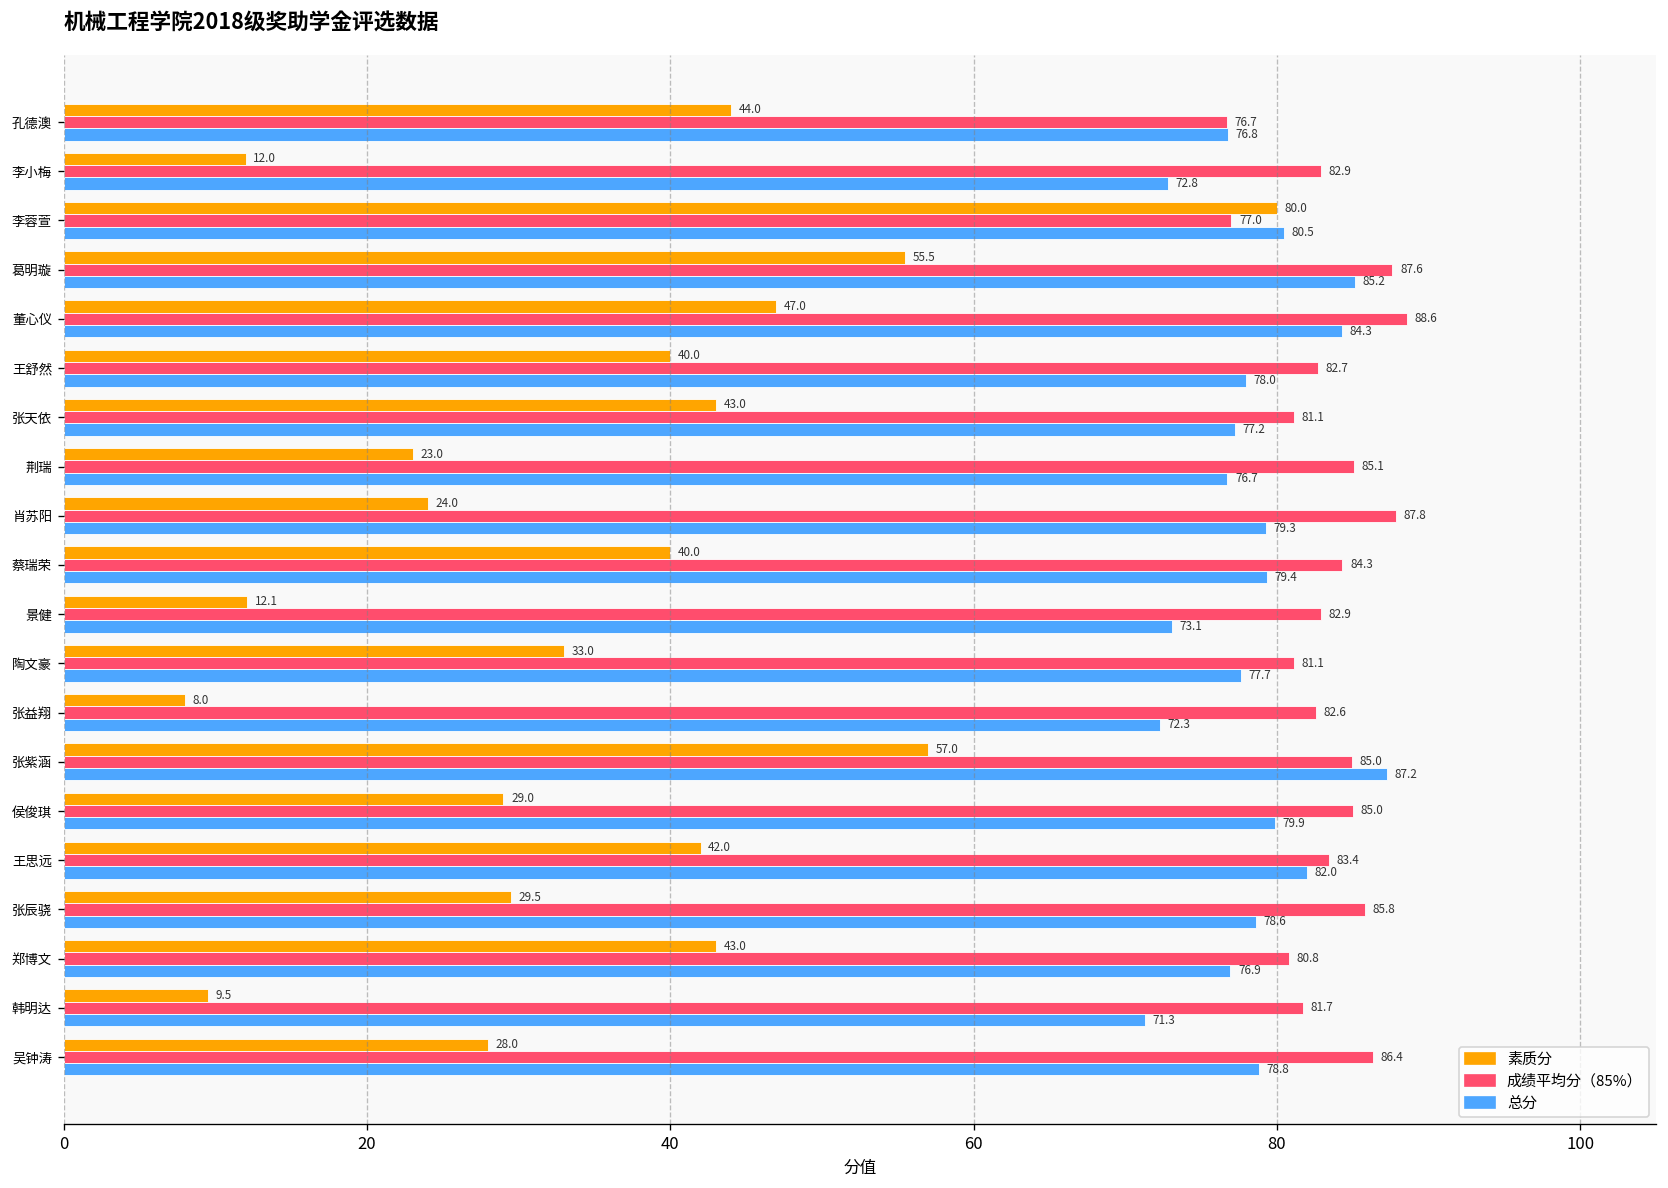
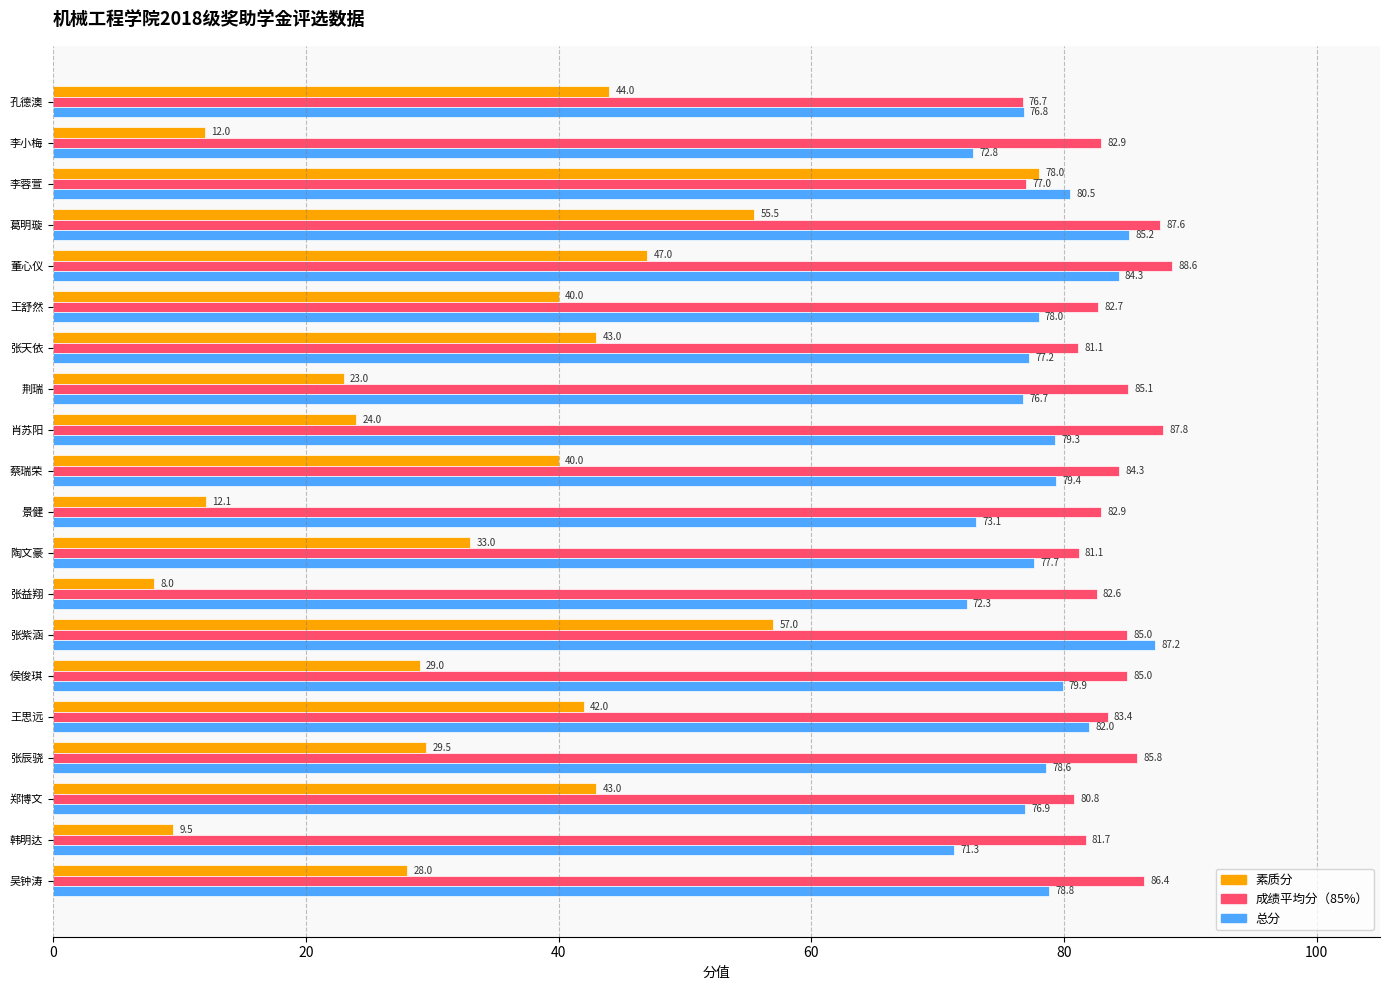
  {
    "素质分": {
      "孔德澳": 44.0,
      "李小梅": 12.0,
-     "李蓉萱": 80.0,
+     "李蓉萱": 78.0,
      "葛明璇": 55.5,
      "董心仪": 47.0,
      "王舒然": 40.0,
      "张天依": 43.0,
      "荆瑞": 23.0,
      "肖苏阳": 24.0,
      "蔡瑞荣": 40.0,
      "景健": 12.1,
      "陶文豪": 33.0,
      "张益翔": 8.0,
      "张紫涵": 57.0,
      "侯俊琪": 29.0,
      "王思远": 42.0,
      "张辰骁": 29.5,
      "郑博文": 43.0,
      "韩明达": 9.5,
      "吴钟涛": 28.0
    },
    "成绩平均分（85%）": {
      "孔德澳": 76.7,
      "李小梅": 82.9,
      "李蓉萱": 77.0,
      "葛明璇": 87.6,
      "董心仪": 88.6,
      "王舒然": 82.7,
      "张天依": 81.1,
      "荆瑞": 85.1,
      "肖苏阳": 87.8,
      "蔡瑞荣": 84.3,
      "景健": 82.9,
      "陶文豪": 81.1,
      "张益翔": 82.6,
      "张紫涵": 85.0,
      "侯俊琪": 85.0,
      "王思远": 83.4,
      "张辰骁": 85.8,
      "郑博文": 80.8,
      "韩明达": 81.7,
      "吴钟涛": 86.4
    },
    "总分": {
      "孔德澳": 76.8,
      "李小梅": 72.8,
      "李蓉萱": 80.5,
      "葛明璇": 85.2,
      "董心仪": 84.3,
      "王舒然": 78.0,
      "张天依": 77.2,
      "荆瑞": 76.7,
      "肖苏阳": 79.3,
      "蔡瑞荣": 79.4,
      "景健": 73.1,
      "陶文豪": 77.7,
      "张益翔": 72.3,
      "张紫涵": 87.2,
      "侯俊琪": 79.9,
      "王思远": 82.0,
      "张辰骁": 78.6,
      "郑博文": 76.9,
      "韩明达": 71.3,
      "吴钟涛": 78.8
    }
  }
